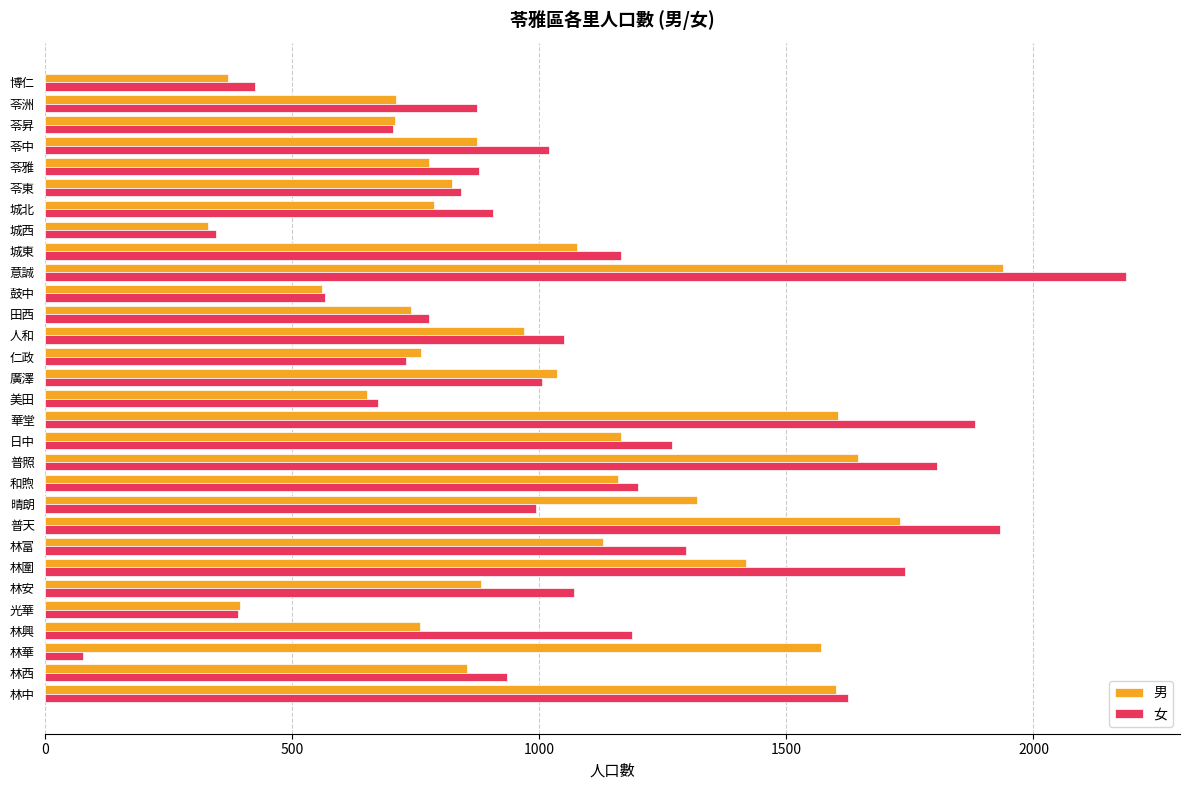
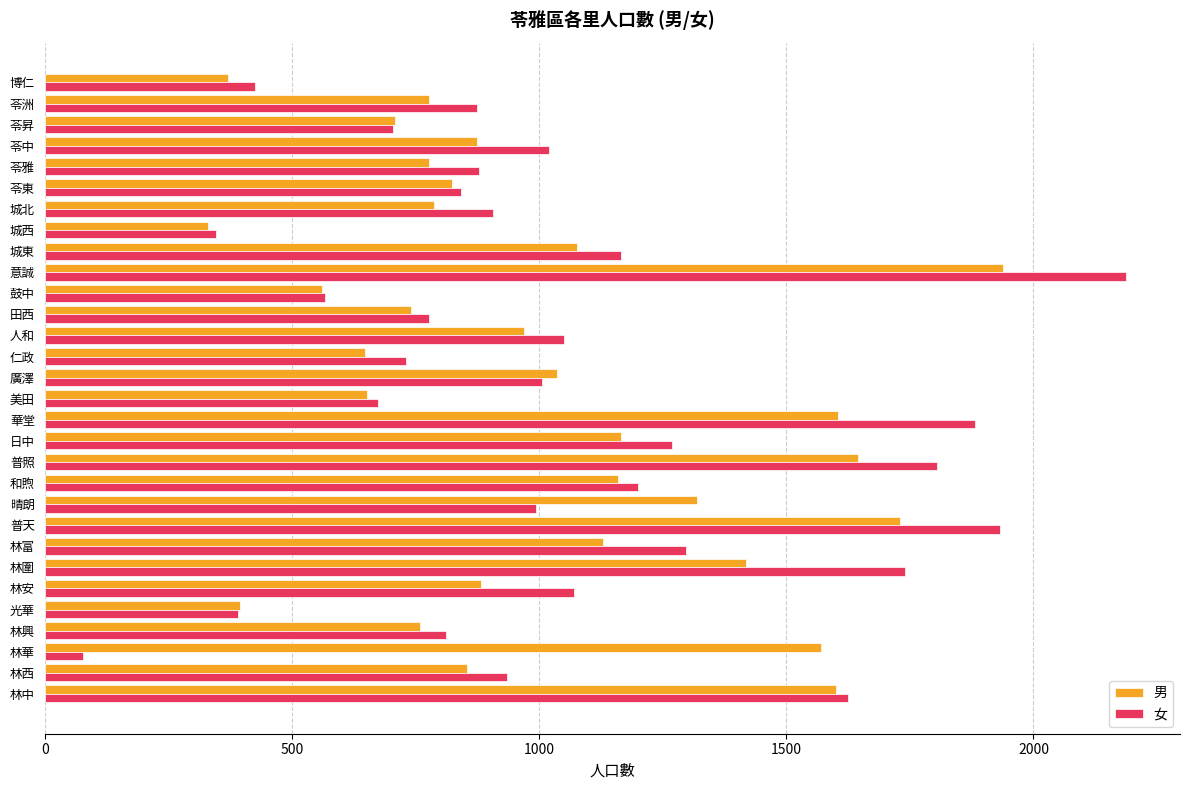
  {
    "男": {
      "博仁": 370,
-     "苓洲": 710,
+     "苓洲": 780,
      "苓昇": 710,
      "苓中": 880,
      "苓雅": 780,
      "苓東": 820,
      "城北": 790,
      "城西": 330,
      "城東": 1080,
      "意誠": 1940,
      "鼓中": 560,
      "田西": 740,
      "人和": 970,
-     "仁政": 760,
+     "仁政": 650,
      "廣澤": 1040,
      "美田": 650,
      "華堂": 1600,
      "日中": 1170,
      "普照": 1650,
      "和煦": 1160,
      "晴朗": 1320,
      "普天": 1730,
      "林富": 1130,
      "林圍": 1420,
      "林安": 880,
      "光華": 400,
      "林興": 760,
      "林華": 1570,
      "林西": 850,
      "林中": 1600
    },
    "女": {
      "博仁": 430,
      "苓洲": 870,
      "苓昇": 700,
      "苓中": 1020,
      "苓雅": 880,
      "苓東": 840,
      "城北": 910,
      "城西": 350,
      "城東": 1170,
      "意誠": 2190,
      "鼓中": 570,
      "田西": 780,
      "人和": 1050,
      "仁政": 730,
      "廣澤": 1010,
      "美田": 680,
      "華堂": 1880,
      "日中": 1270,
      "普照": 1800,
      "和煦": 1200,
      "晴朗": 990,
      "普天": 1930,
      "林富": 1300,
      "林圍": 1740,
      "林安": 1070,
      "光華": 390,
-     "林興": 1190,
+     "林興": 810,
      "林華": 80,
      "林西": 940,
      "林中": 1620
    }
  }
